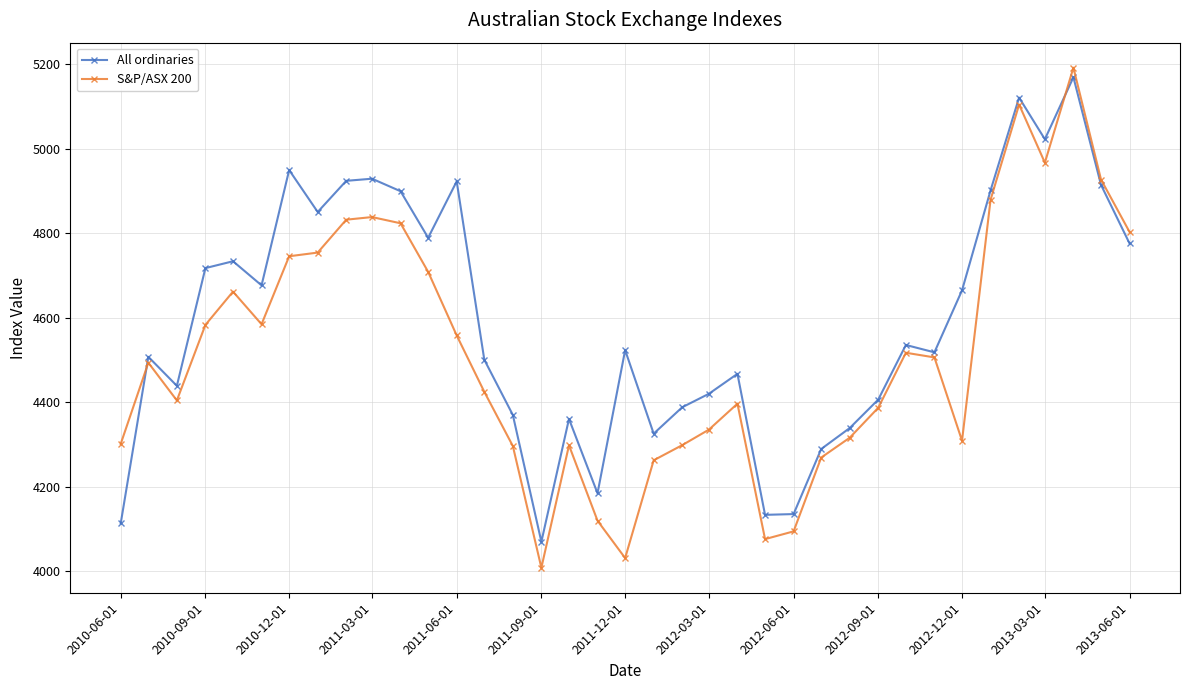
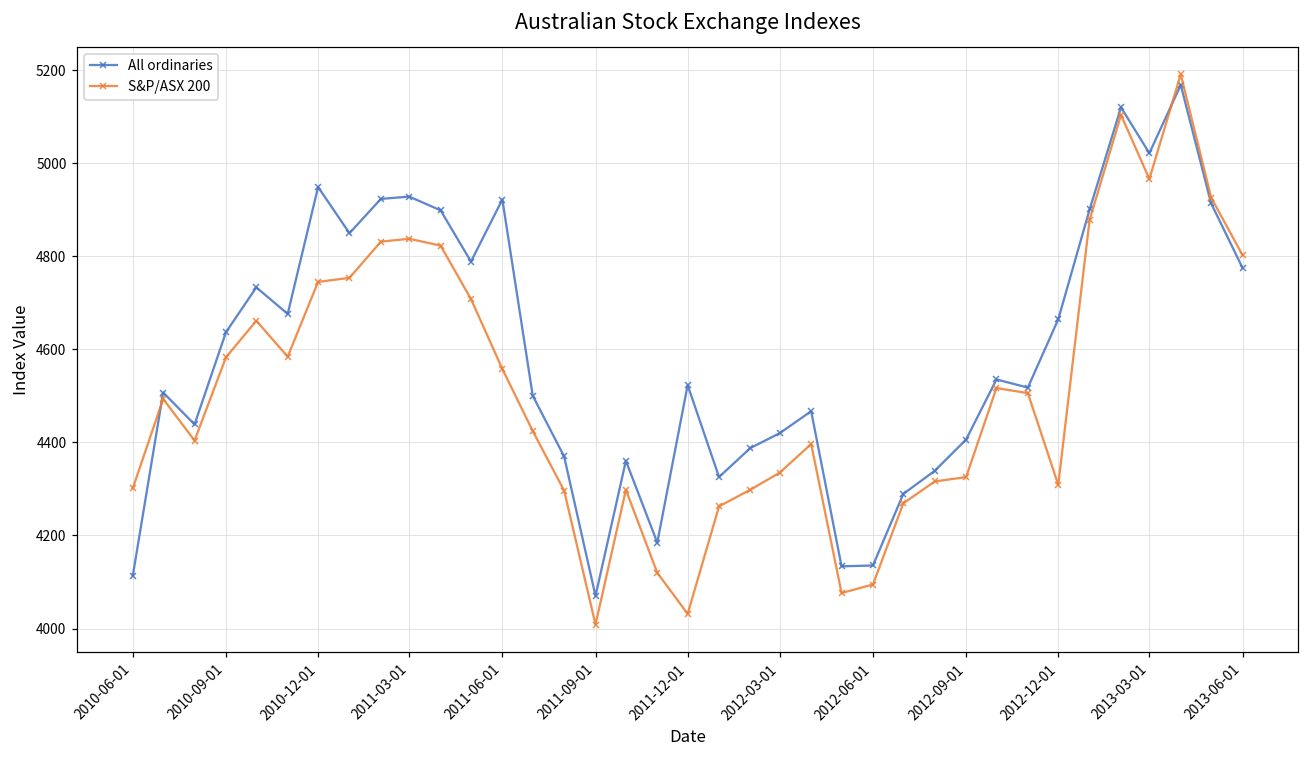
  {
    "All ordinaries": {
      "2010-06-01": 4110,
-     "2010-09-01": 4720,
+     "2010-09-01": 4640,
      "2010-12-01": 4950,
      "2011-03-01": 4930,
      "2011-06-01": 4920,
      "2011-09-01": 4070,
      "2011-12-01": 4520,
      "2012-03-01": 4420,
      "2012-06-01": 4140,
      "2012-09-01": 4410,
      "2012-12-01": 4660,
      "2013-03-01": 5020,
      "2013-06-01": 4780
    },
    "S&P/ASX 200": {
      "2010-06-01": 4300,
      "2010-09-01": 4580,
      "2010-12-01": 4750,
      "2011-03-01": 4840,
      "2011-06-01": 4560,
      "2011-09-01": 4010,
      "2011-12-01": 4030,
      "2012-03-01": 4340,
      "2012-06-01": 4090,
-     "2012-09-01": 4390,
+     "2012-09-01": 4330,
      "2012-12-01": 4310,
      "2013-03-01": 4970,
      "2013-06-01": 4800
    }
  }
